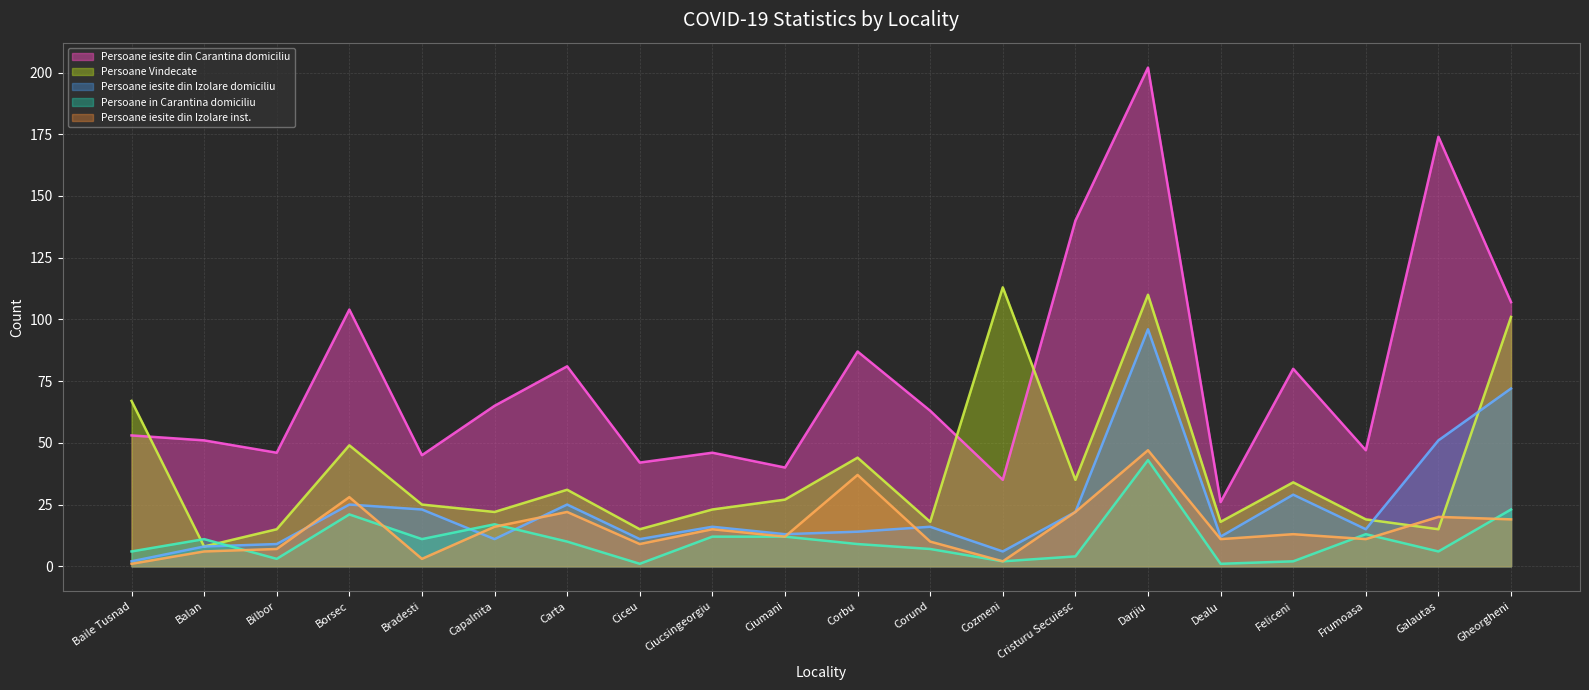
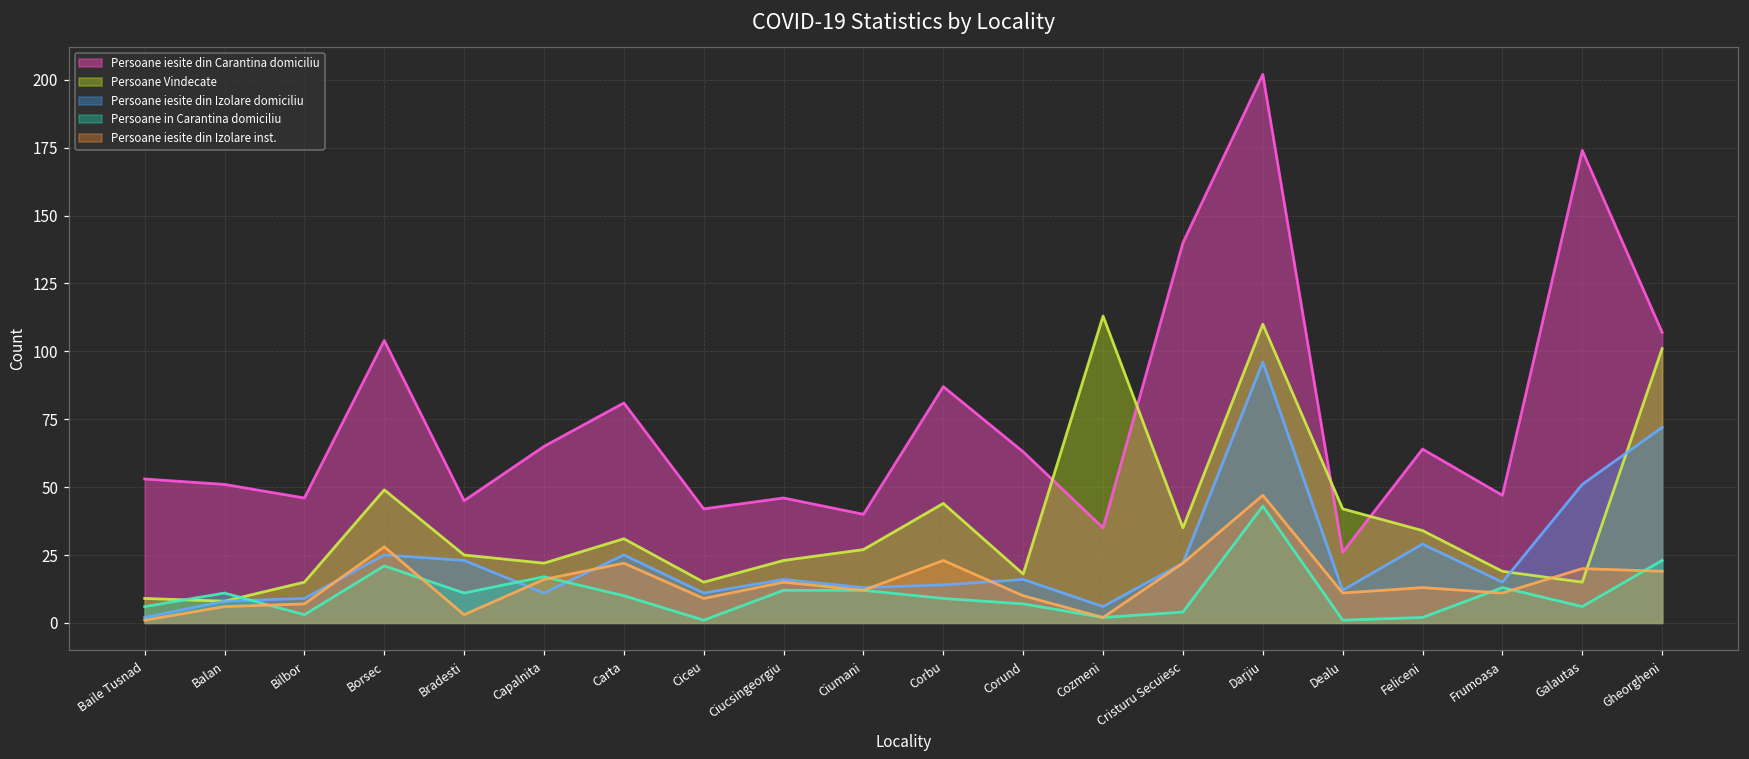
  {
    "Persoane iesite din Carantina domiciliu": {
      "Baile Tusnad": 53,
      "Balan": 51,
      "Bilbor": 46,
      "Borsec": 104,
      "Bradesti": 45,
      "Capalnita": 65,
      "Carta": 81,
      "Ciceu": 42,
      "Ciucsingeorgiu": 46,
      "Ciumani": 40,
      "Corbu": 87,
      "Corund": 63,
      "Cozmeni": 35,
      "Cristuru Secuiesc": 140,
      "Darjiu": 202,
      "Dealu": 26,
-     "Feliceni": 80,
+     "Feliceni": 64,
      "Frumoasa": 47,
      "Galautas": 174,
      "Gheorgheni": 107
    },
    "Persoane Vindecate": {
-     "Baile Tusnad": 67,
+     "Baile Tusnad": 9,
      "Bilbor": 15,
      "Borsec": 49,
      "Bradesti": 25,
      "Capalnita": 22,
      "Carta": 31,
      "Ciceu": 15,
      "Ciucsingeorgiu": 23,
      "Ciumani": 27,
      "Corbu": 44,
      "Corund": 18,
      "Cozmeni": 113,
      "Cristuru Secuiesc": 35,
      "Darjiu": 110,
-     "Dealu": 18,
+     "Dealu": 42,
      "Feliceni": 34,
      "Frumoasa": 19,
      "Galautas": 15,
      "Gheorgheni": 101
    },
    "Persoane iesite din Izolare inst.": {
      "Balan": 6,
      "Bilbor": 7,
      "Borsec": 28,
      "Bradesti": 3,
      "Carta": 22,
      "Ciceu": 9,
-     "Corbu": 37,
+     "Corbu": 23,
      "Corund": 10,
      "Darjiu": 47,
      "Feliceni": 13,
      "Frumoasa": 11,
      "Galautas": 20,
      "Gheorgheni": 19
    }
  }
